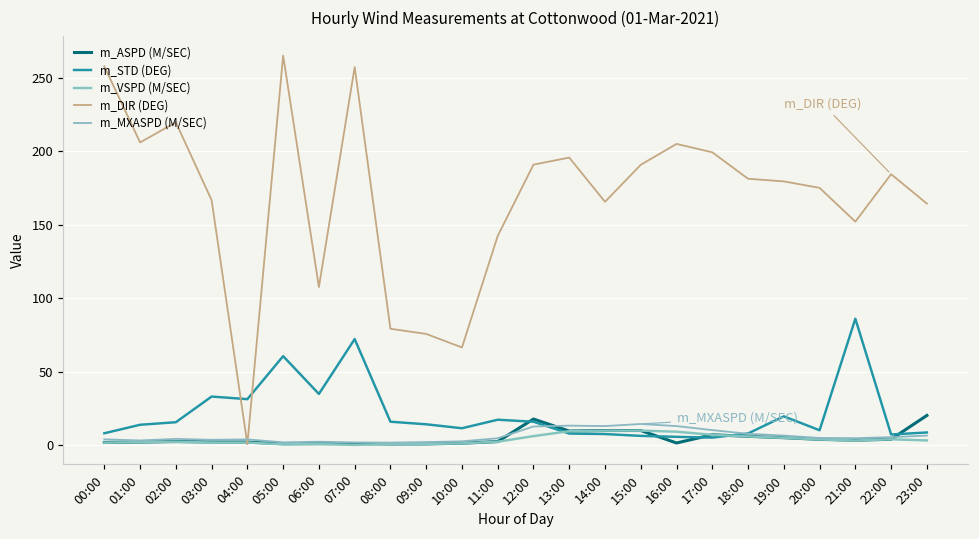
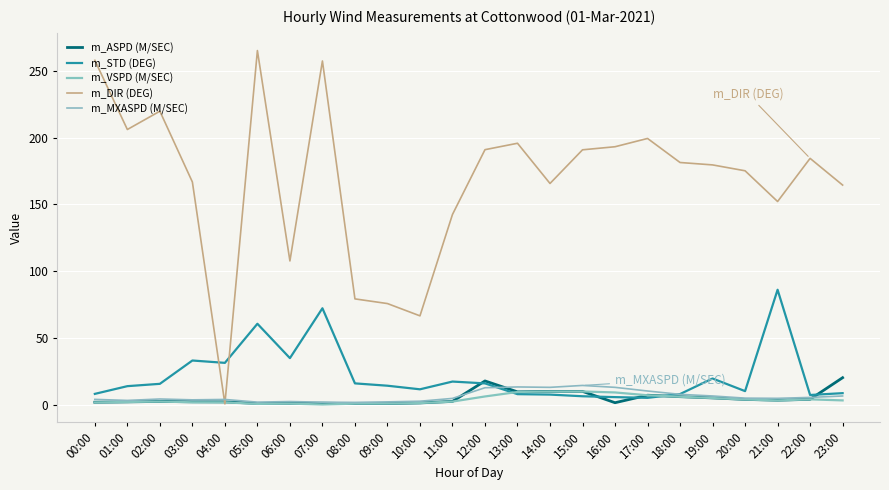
  {
    "m_ASPD (M/SEC)": {
      "16:00": 2,
      "23:00": 20
    },
    "m_STD (DEG)": {
      "00:00": 8,
      "01:00": 14,
      "02:00": 16,
      "03:00": 33,
      "04:00": 31,
      "05:00": 61,
      "06:00": 35,
      "07:00": 72,
      "08:00": 16,
      "09:00": 14,
      "10:00": 12,
      "11:00": 17,
      "14:00": 8,
      "15:00": 6,
      "16:00": 6,
      "19:00": 20,
      "20:00": 10,
      "21:00": 86,
      "23:00": 9
    },
    "m_DIR (DEG)": {
      "00:00": 258,
      "01:00": 206,
      "02:00": 220,
      "03:00": 167,
      "05:00": 265,
      "06:00": 108,
      "07:00": 257,
      "08:00": 79,
      "09:00": 76,
      "10:00": 67,
      "11:00": 143,
      "12:00": 191,
      "13:00": 196,
      "14:00": 166,
      "15:00": 191,
-     "16:00": 205,
+     "16:00": 193,
      "17:00": 199,
      "18:00": 181,
      "19:00": 180,
      "20:00": 175,
      "21:00": 152,
      "22:00": 185,
      "23:00": 165
    }
  }
